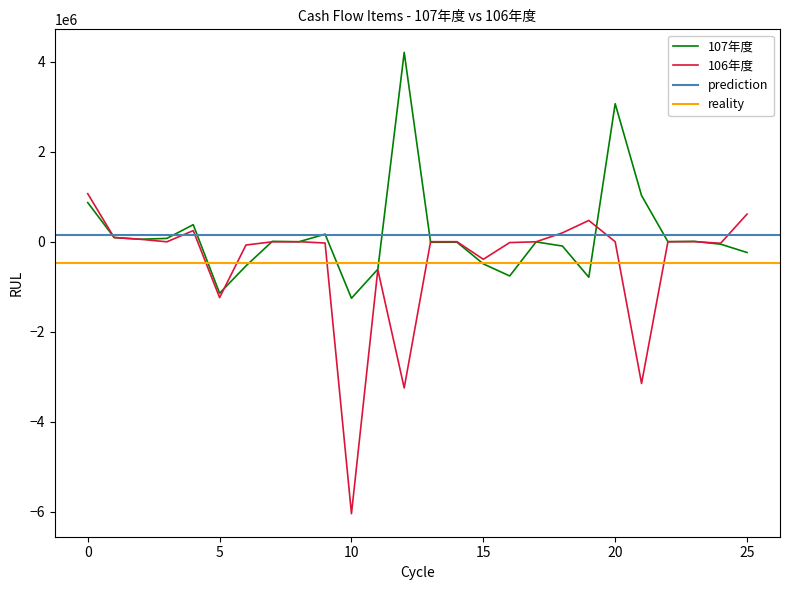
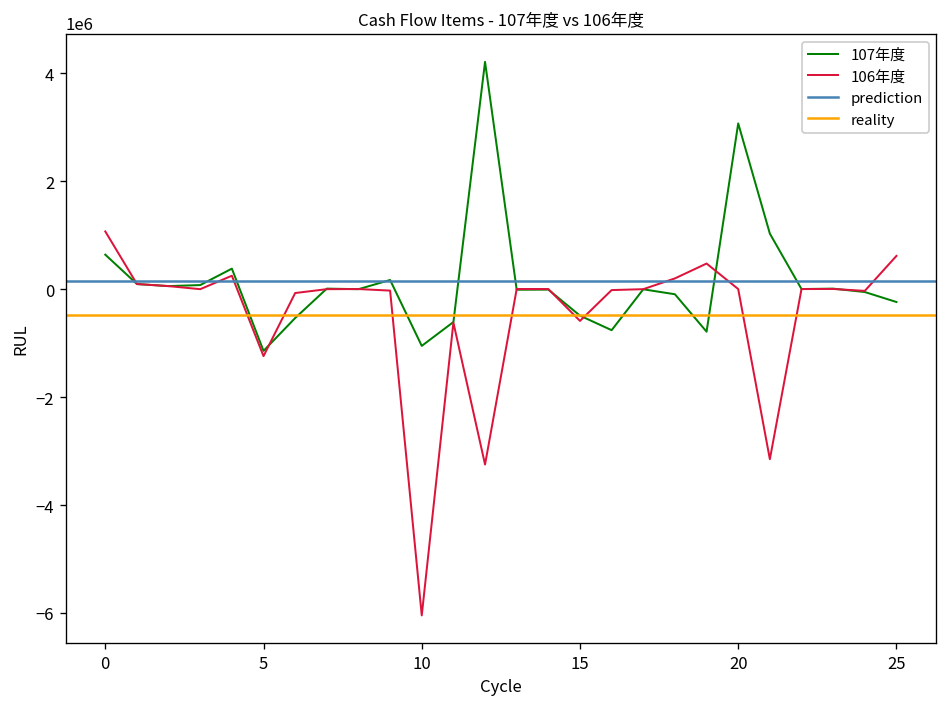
  {
    "107年度": {
-     "0": 900000,
+     "0": 600000,
      "5": -1100000,
-     "10": -1300000,
+     "10": -1100000,
      "15": -500000,
      "20": 3100000,
      "25": -200000
    },
    "106年度": {
      "0": 1100000,
      "5": -1200000,
      "10": -6000000,
-     "15": -400000,
+     "15": -600000,
      "20": 0,
      "25": 600000
    }
  }
